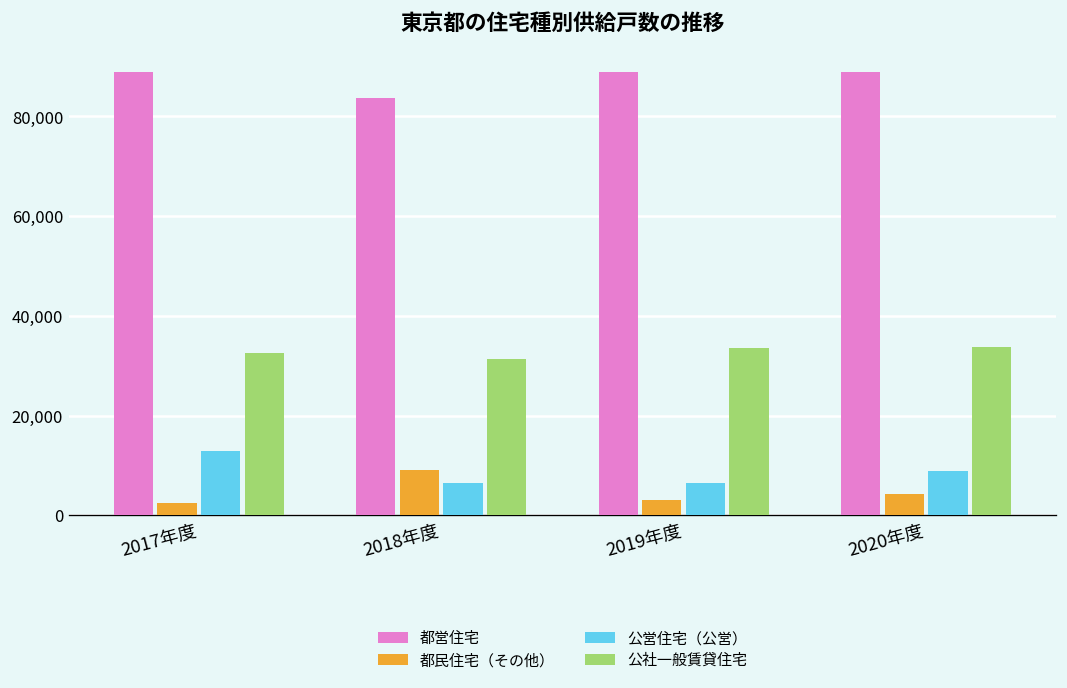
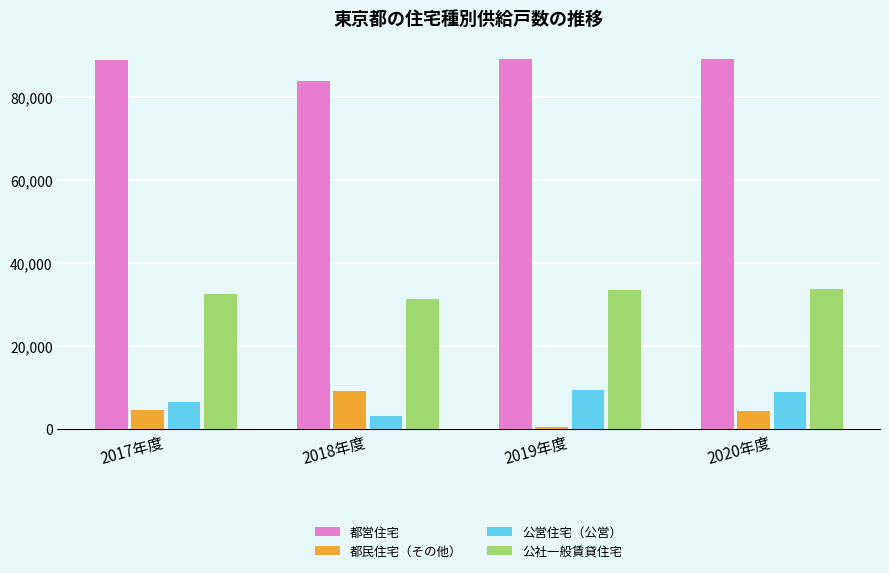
  {
    "都営住宅": {
      "2017年度": "89,000",
      "2018年度": "84,000",
      "2019年度": "89,000",
      "2020年度": "89,000"
    },
    "都民住宅（その他）": {
-     "2017年度": "2,000",
+     "2017年度": "5,000",
      "2018年度": "9,000",
-     "2019年度": "3,000",
+     "2019年度": "1,000",
      "2020年度": "4,000"
    },
    "公営住宅（公営）": {
-     "2017年度": "13,000",
-     "2018年度": "7,000",
-     "2019年度": "7,000",
+     "2017年度": "7,000",
+     "2018年度": "3,000",
+     "2019年度": "9,000",
      "2020年度": "9,000"
    },
    "公社一般賃貸住宅": {
      "2017年度": "33,000",
      "2018年度": "31,000",
      "2019年度": "34,000",
      "2020年度": "34,000"
    }
  }
